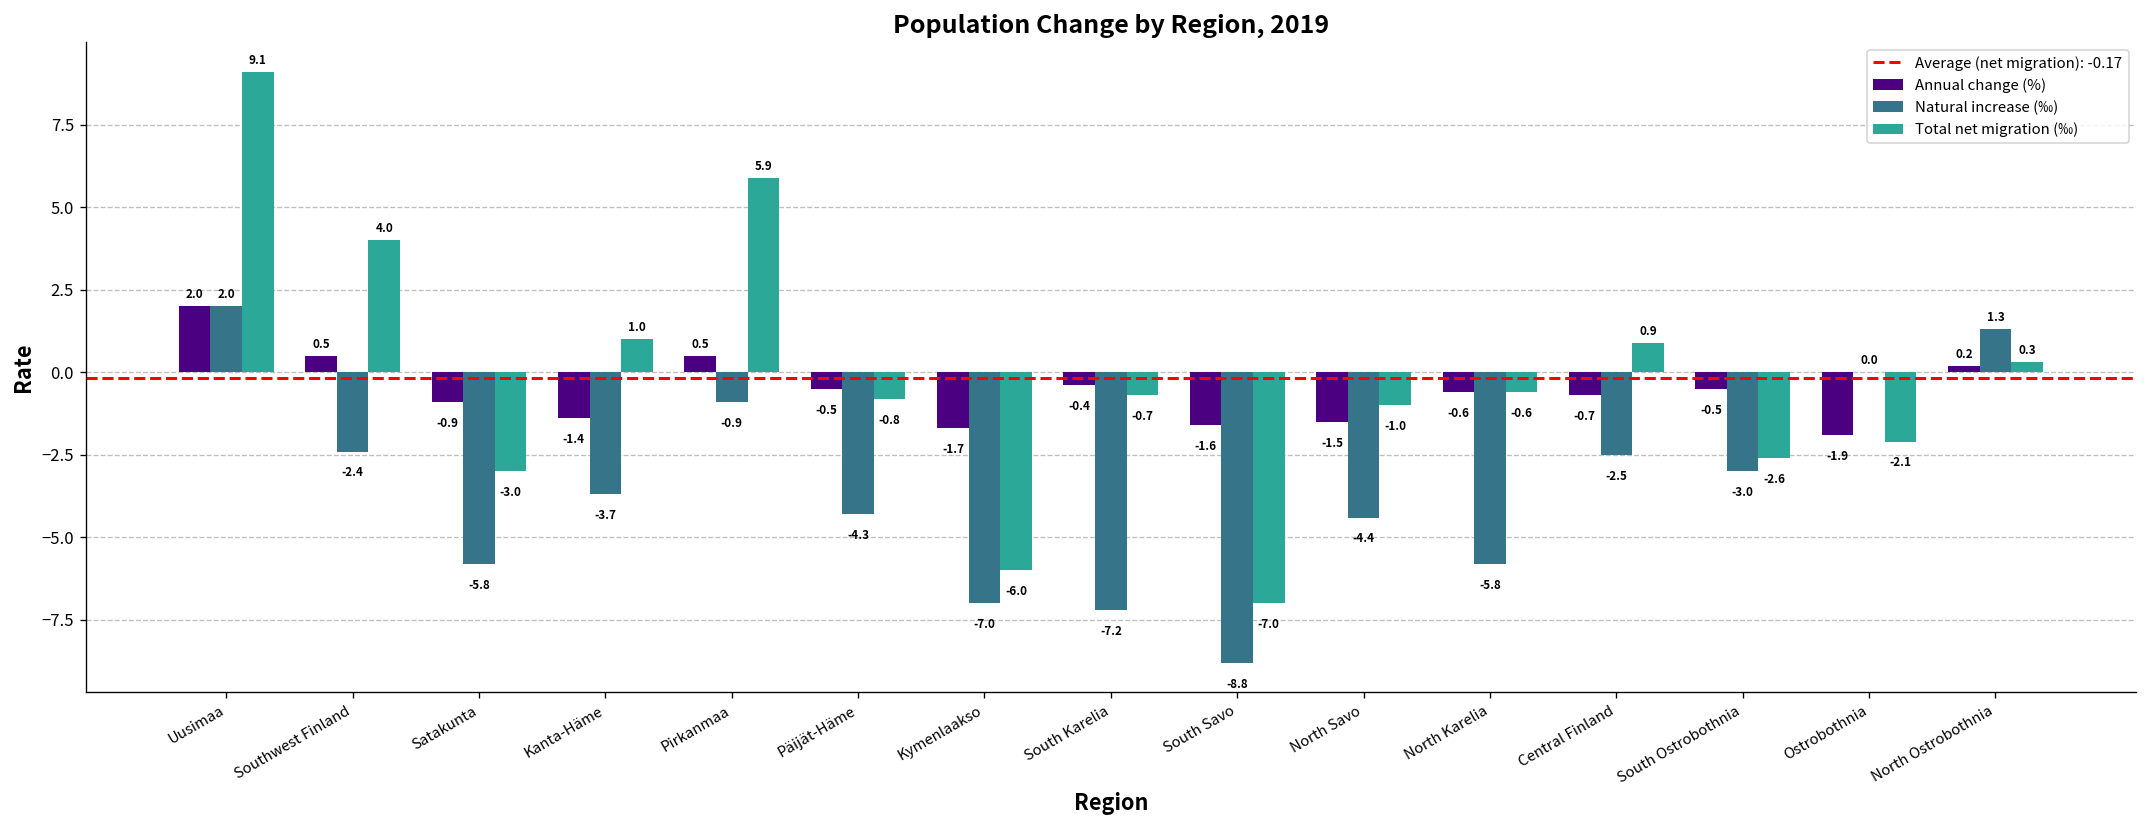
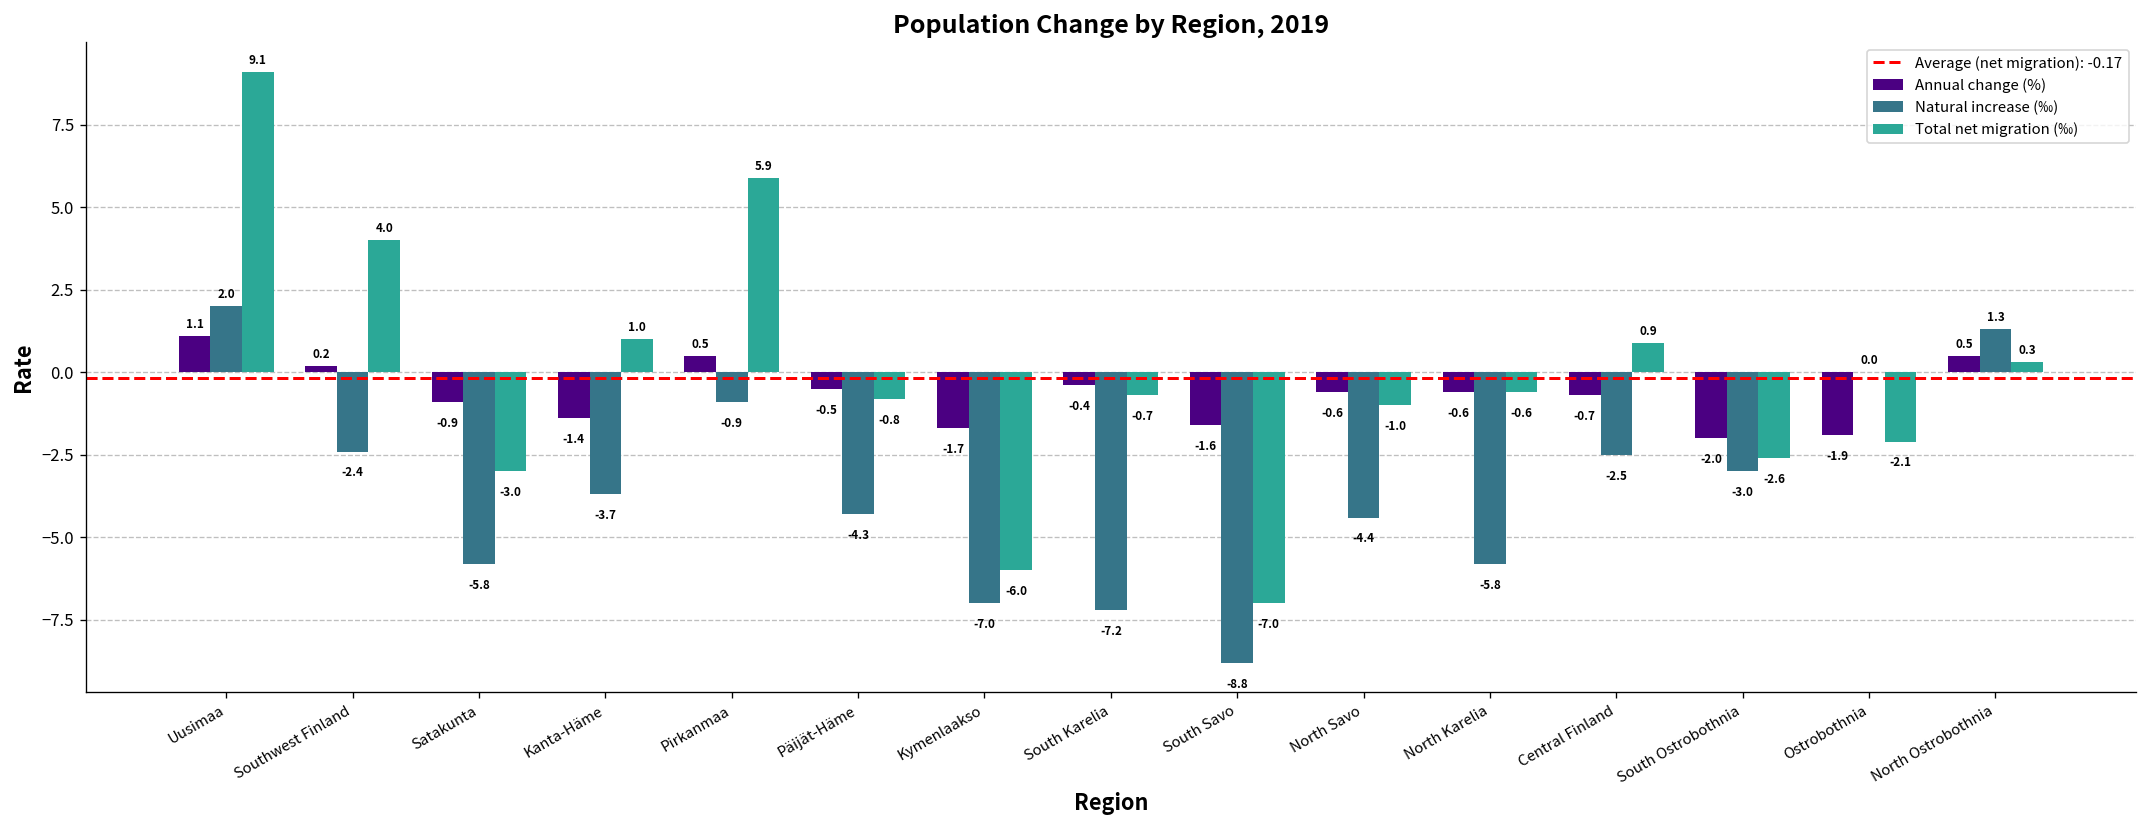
  {
    "Annual change (%)": {
-     "Uusimaa": 2.0,
-     "Southwest Finland": 0.5,
+     "Uusimaa": 1.1,
+     "Southwest Finland": 0.2,
      "Satakunta": -0.9,
      "Kanta-Häme": -1.4,
      "Pirkanmaa": 0.5,
      "Päijät-Häme": -0.5,
      "Kymenlaakso": -1.7,
      "South Karelia": -0.4,
      "South Savo": -1.6,
-     "North Savo": -1.5,
+     "North Savo": -0.6,
      "North Karelia": -0.6,
      "Central Finland": -0.7,
-     "South Ostrobothnia": -0.5,
+     "South Ostrobothnia": -2.0,
      "Ostrobothnia": -1.9,
-     "North Ostrobothnia": 0.2
+     "North Ostrobothnia": 0.5
    }
  }
